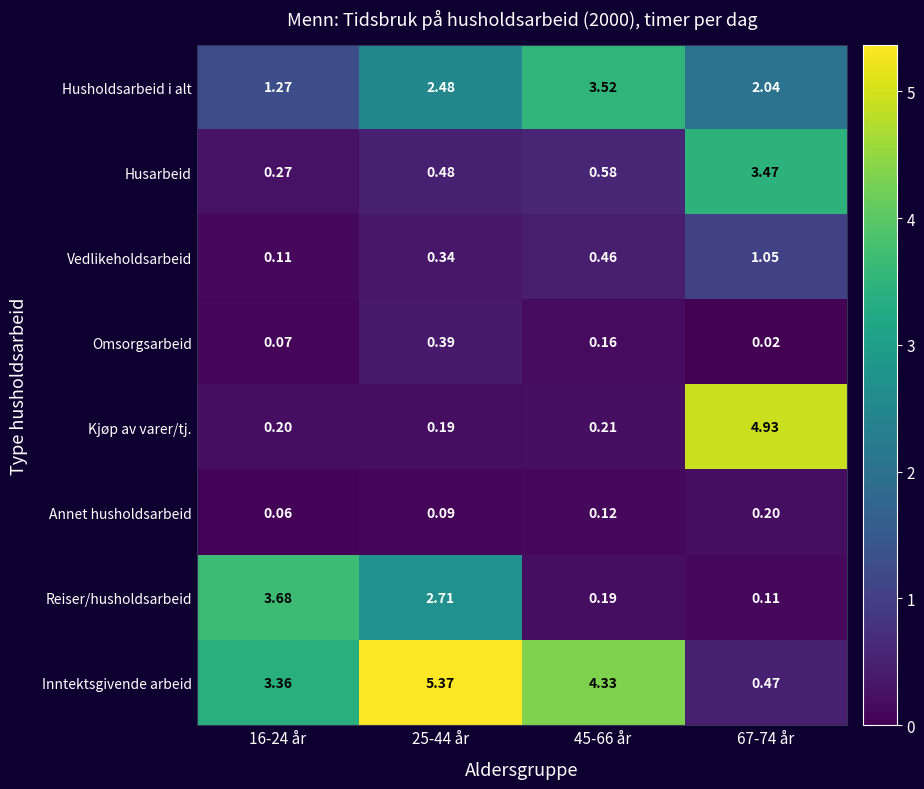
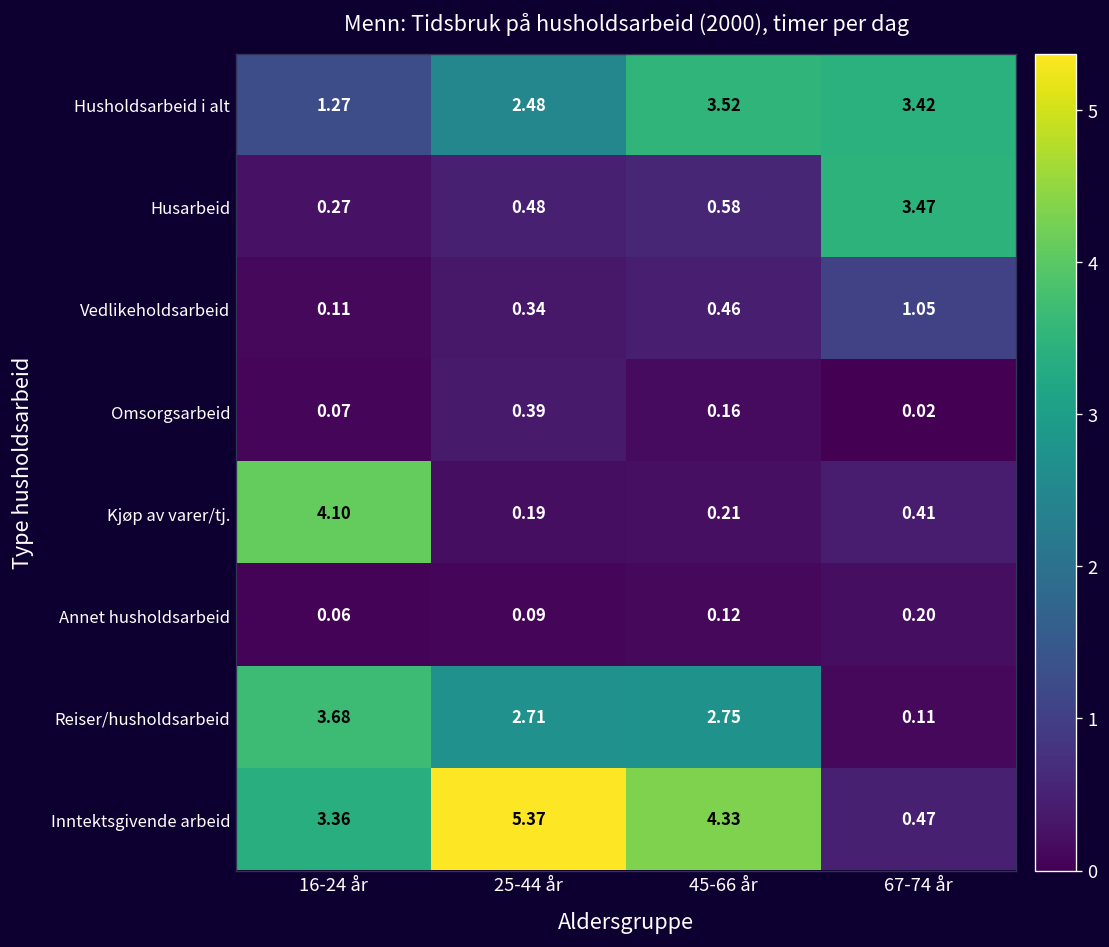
  {
    "Husholdsarbeid i alt": {
      "16-24 år": 1.27,
      "25-44 år": 2.48,
      "45-66 år": 3.52,
-     "67-74 år": 2.04
+     "67-74 år": 3.42
    },
    "Husarbeid": {
      "16-24 år": 0.27,
      "25-44 år": 0.48,
      "45-66 år": 0.58,
      "67-74 år": 3.47
    },
    "Vedlikeholdsarbeid": {
      "16-24 år": 0.11,
      "25-44 år": 0.34,
      "45-66 år": 0.46,
      "67-74 år": 1.05
    },
    "Omsorgsarbeid": {
      "16-24 år": 0.07,
      "25-44 år": 0.39,
      "45-66 år": 0.16,
      "67-74 år": 0.02
    },
    "Kjøp av varer/tj.": {
-     "16-24 år": 0.20,
+     "16-24 år": 4.10,
      "25-44 år": 0.19,
      "45-66 år": 0.21,
-     "67-74 år": 4.93
+     "67-74 år": 0.41
    },
    "Annet husholdsarbeid": {
      "16-24 år": 0.06,
      "25-44 år": 0.09,
      "45-66 år": 0.12,
      "67-74 år": 0.20
    },
    "Reiser/husholdsarbeid": {
      "16-24 år": 3.68,
      "25-44 år": 2.71,
-     "45-66 år": 0.19,
+     "45-66 år": 2.75,
      "67-74 år": 0.11
    },
    "Inntektsgivende arbeid": {
      "16-24 år": 3.36,
      "25-44 år": 5.37,
      "45-66 år": 4.33,
      "67-74 år": 0.47
    }
  }
